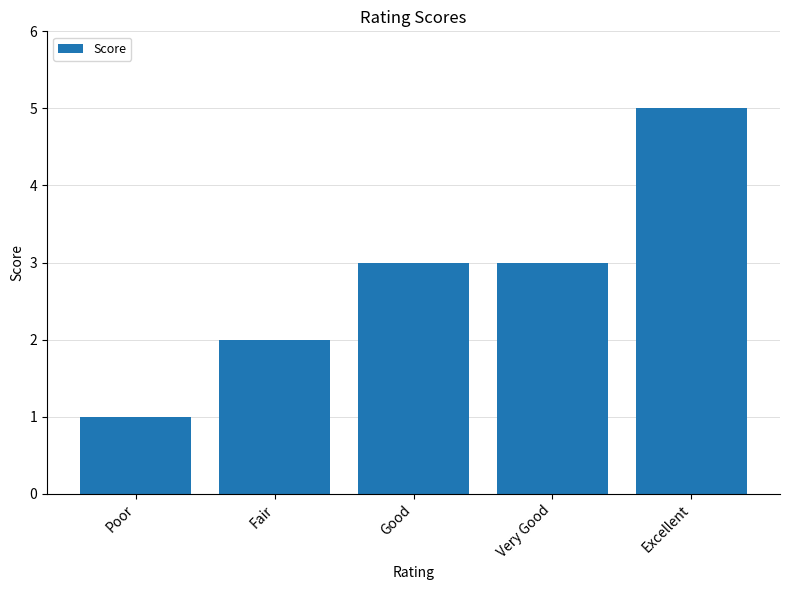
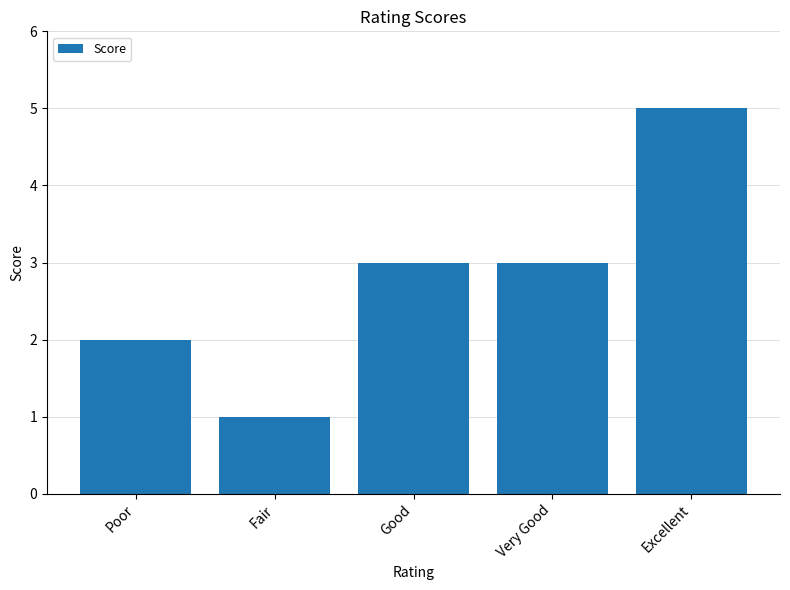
  {
-   "Poor": 1,
-   "Fair": 2,
+   "Poor": 2,
+   "Fair": 1,
    "Good": 3,
    "Very Good": 3,
    "Excellent": 5
  }
